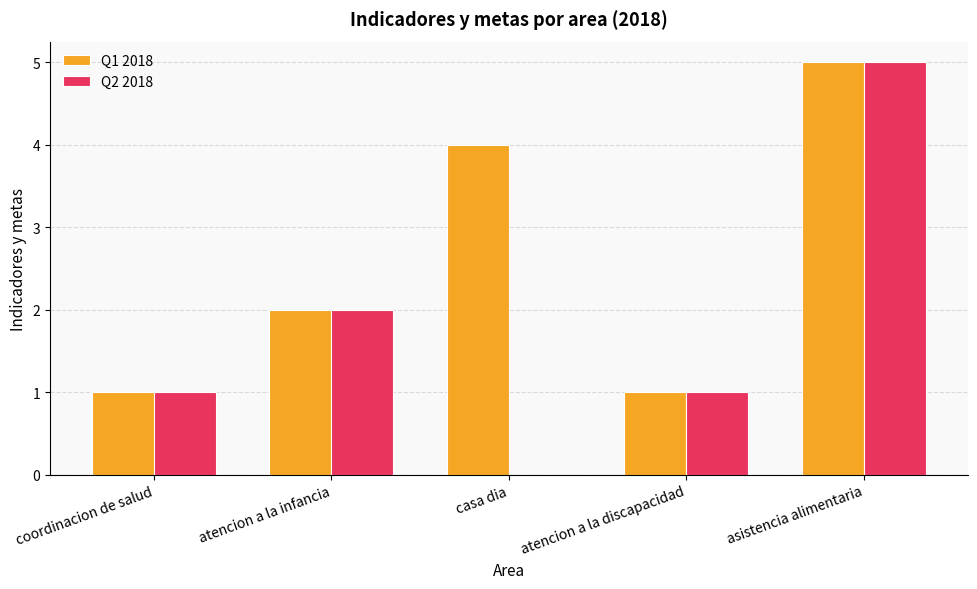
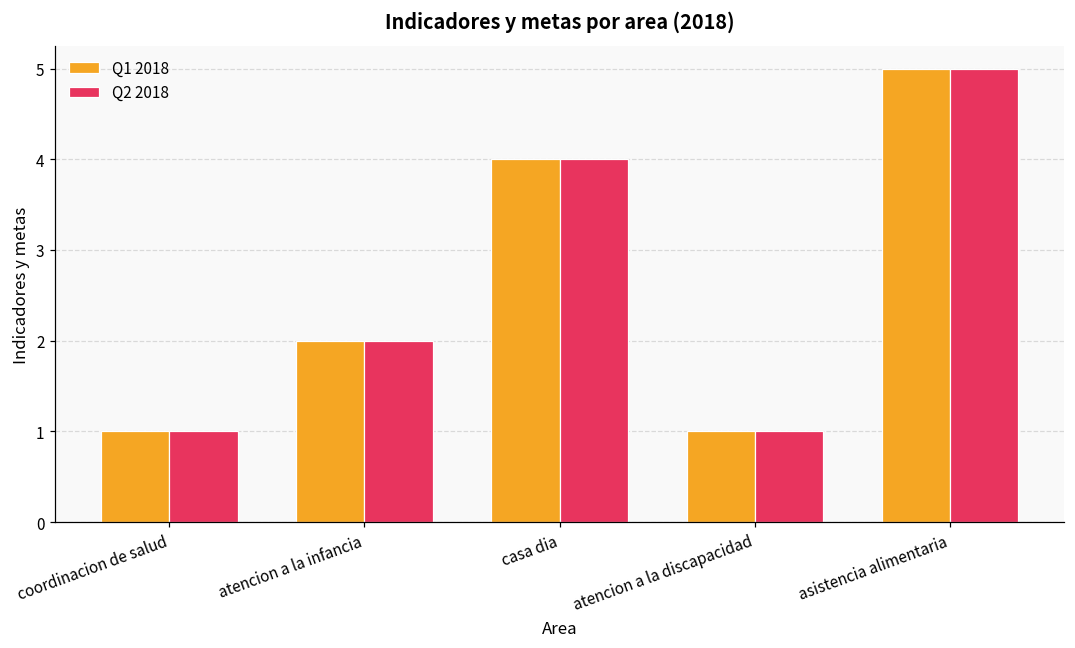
  {
    "Q1 2018": {
      "coordinacion de salud": 1,
      "atencion a la infancia": 2,
      "casa dia": 4,
      "atencion a la discapacidad": 1,
      "asistencia alimentaria": 5
    },
    "Q2 2018": {
      "coordinacion de salud": 1,
      "atencion a la infancia": 2,
-     "casa dia": 0,
+     "casa dia": 4,
      "atencion a la discapacidad": 1,
      "asistencia alimentaria": 5
    }
  }
